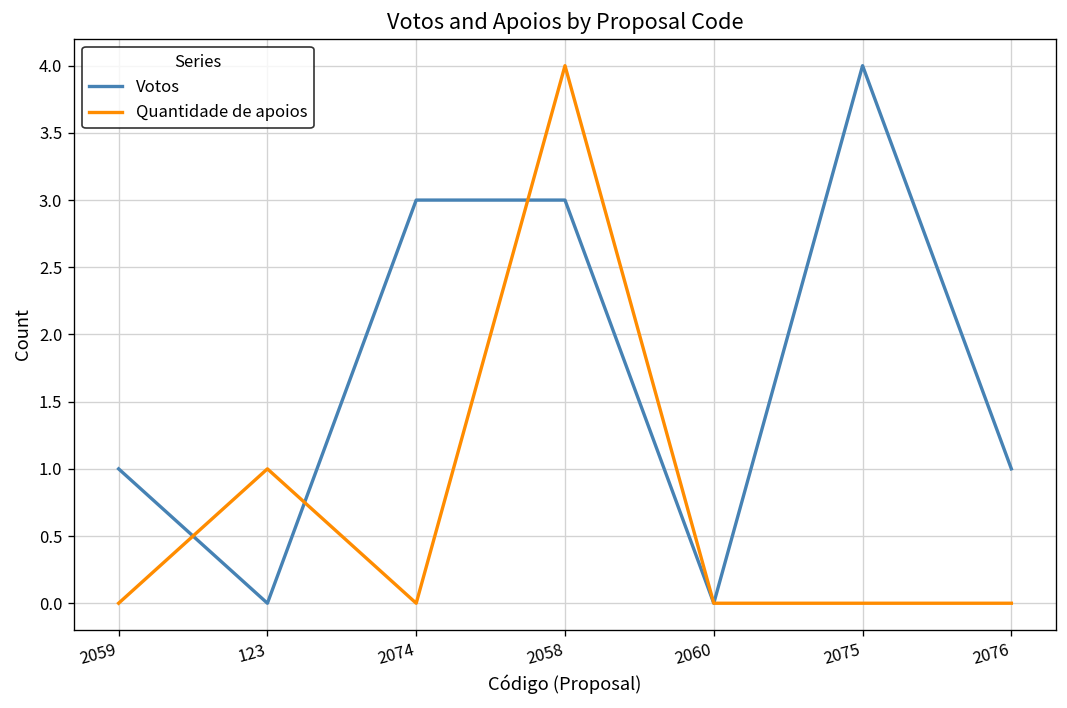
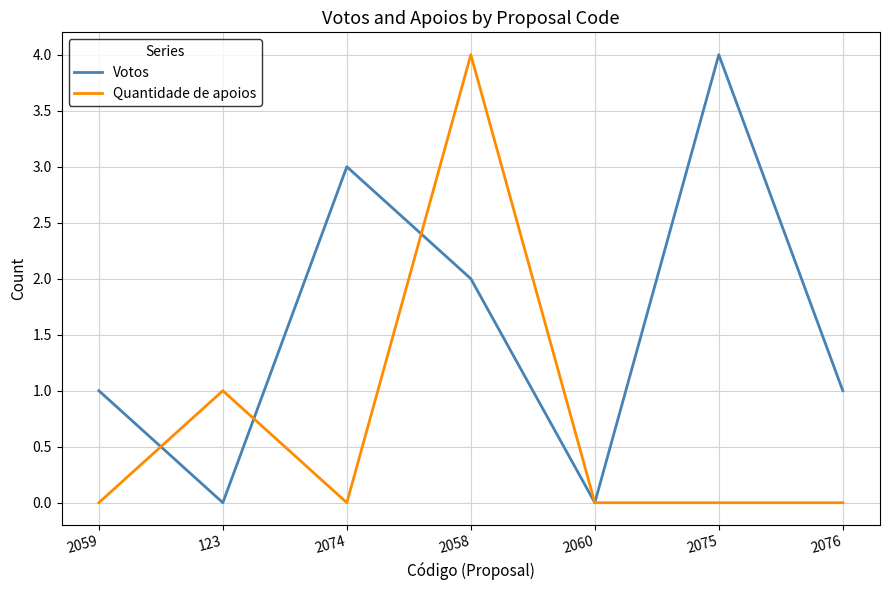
  {
    "Votos": {
      "2059": 1,
      "123": 0,
      "2074": 3,
-     "2058": 3,
+     "2058": 2,
      "2075": 4,
      "2076": 1
    },
    "Quantidade de apoios": {
      "2059": 0,
      "123": 1,
      "2074": 0,
      "2058": 4,
      "2075": 0,
      "2076": 0
    }
  }
